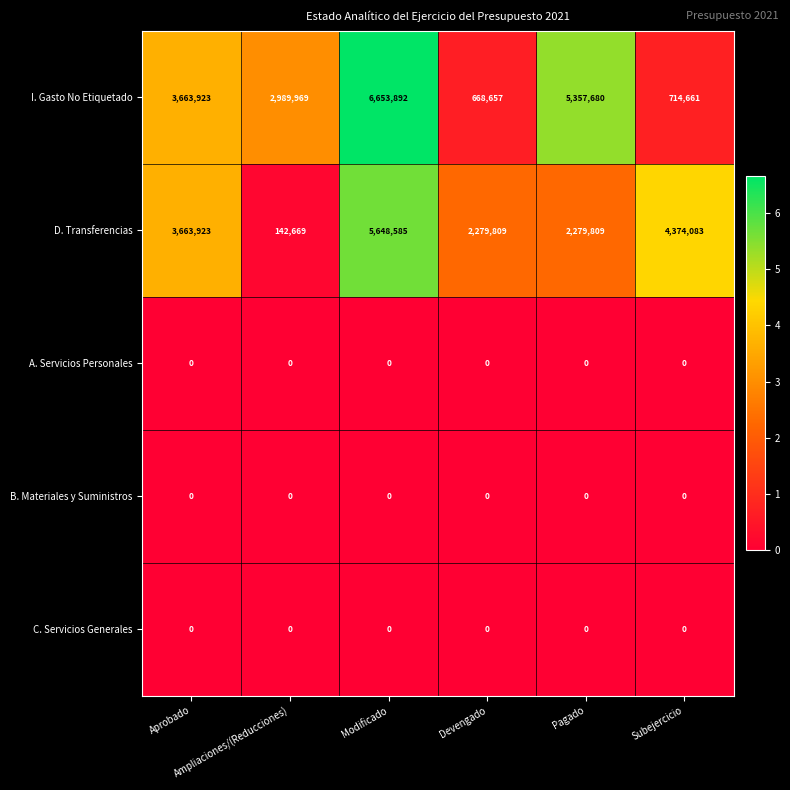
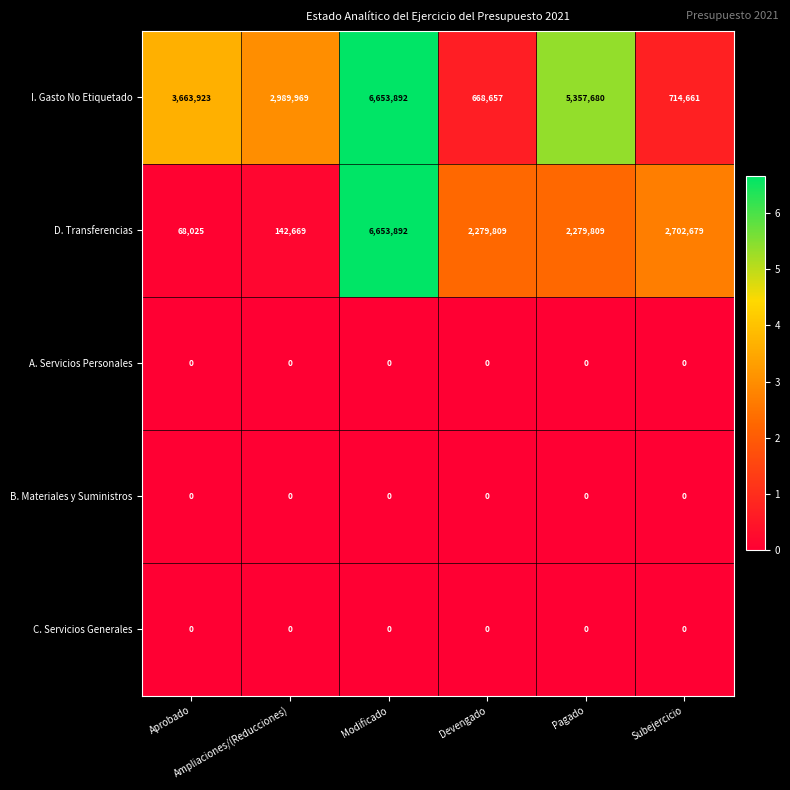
  {
    "I. Gasto No Etiquetado": {
      "Aprobado": "3,663,923",
      "Ampliaciones/(Reducciones)": "2,989,969",
      "Modificado": "6,653,892",
      "Devengado": "668,657",
      "Pagado": "5,357,680",
      "Subejercicio": "714,661"
    },
    "D. Transferencias": {
-     "Aprobado": "3,663,923",
+     "Aprobado": "68,025",
      "Ampliaciones/(Reducciones)": "142,669",
-     "Modificado": "5,648,585",
+     "Modificado": "6,653,892",
      "Devengado": "2,279,809",
      "Pagado": "2,279,809",
-     "Subejercicio": "4,374,083"
+     "Subejercicio": "2,702,679"
    },
    "A. Servicios Personales": {
      "Aprobado": "0",
      "Ampliaciones/(Reducciones)": "0",
      "Modificado": "0",
      "Devengado": "0",
      "Pagado": "0",
      "Subejercicio": "0"
    },
    "B. Materiales y Suministros": {
      "Aprobado": "0",
      "Ampliaciones/(Reducciones)": "0",
      "Modificado": "0",
      "Devengado": "0",
      "Pagado": "0",
      "Subejercicio": "0"
    },
    "C. Servicios Generales": {
      "Aprobado": "0",
      "Ampliaciones/(Reducciones)": "0",
      "Modificado": "0",
      "Devengado": "0",
      "Pagado": "0",
      "Subejercicio": "0"
    }
  }
